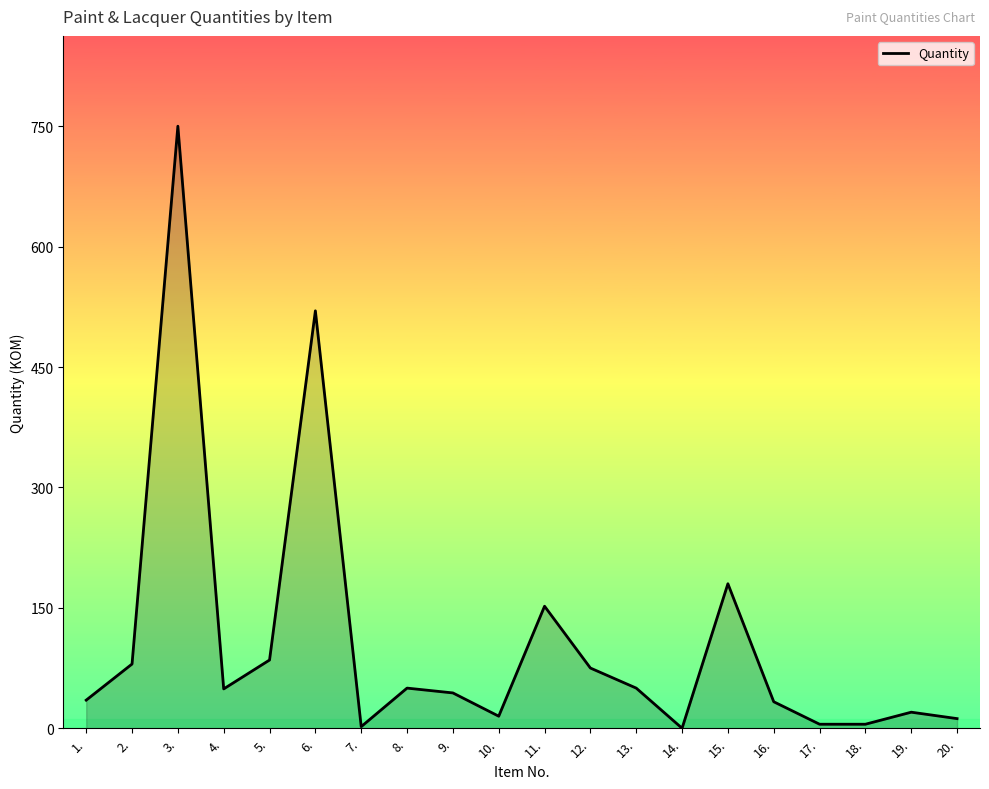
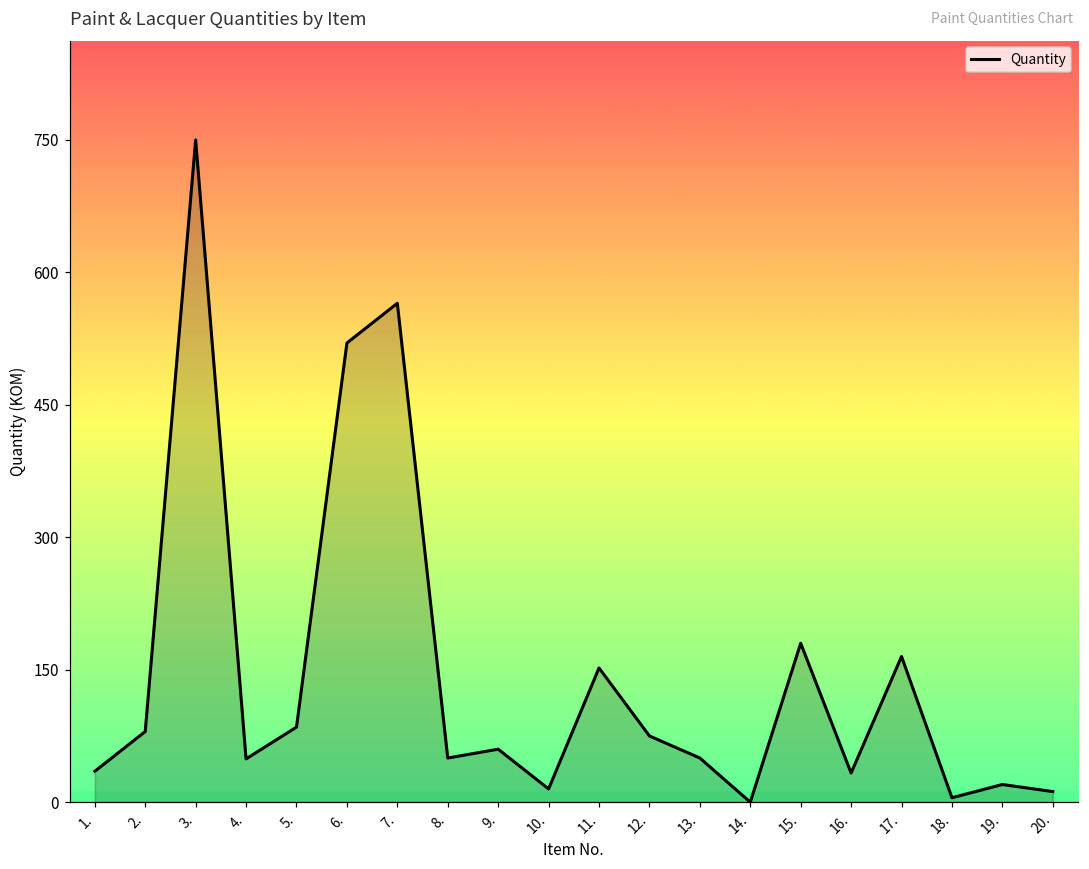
  {
    "1.": 40,
    "2.": 80,
    "3.": 750,
    "4.": 50,
    "5.": 90,
    "6.": 520,
-   "7.": 0,
+   "7.": 570,
    "8.": 50,
-   "9.": 40,
+   "9.": 60,
    "10.": 20,
    "11.": 150,
    "12.": 80,
    "13.": 50,
    "14.": 0,
    "15.": 180,
    "16.": 30,
-   "17.": 10,
+   "17.": 170,
    "18.": 10,
    "19.": 20,
    "20.": 10
  }
